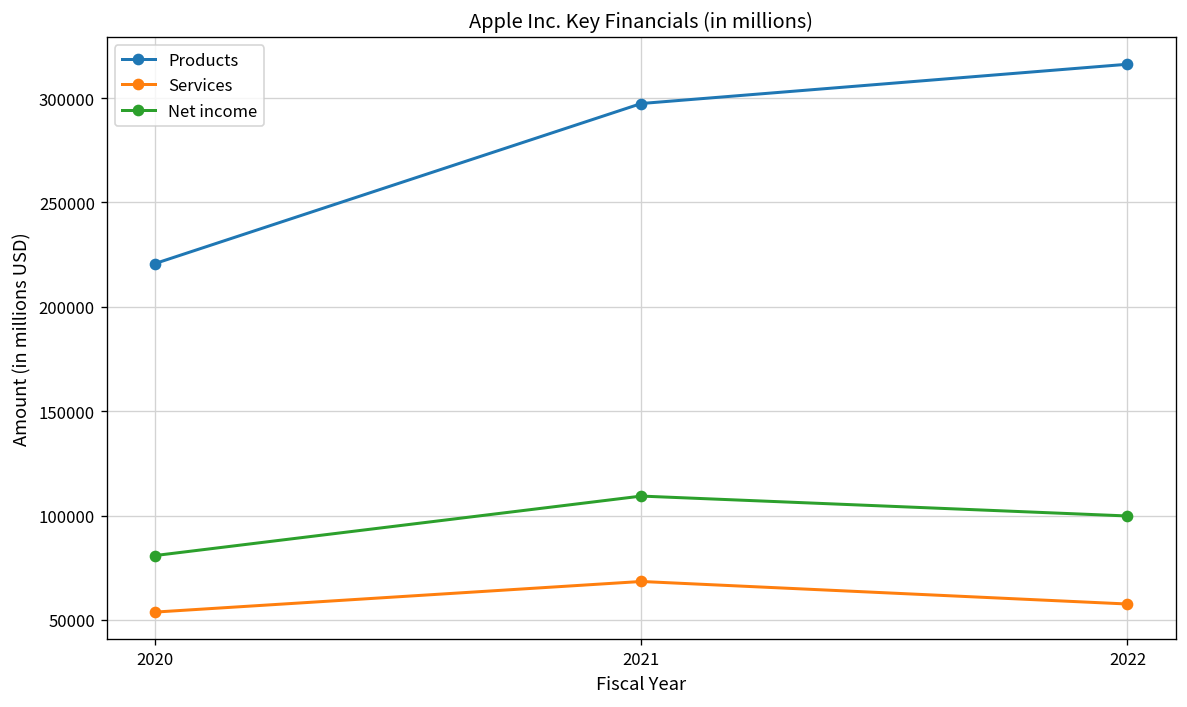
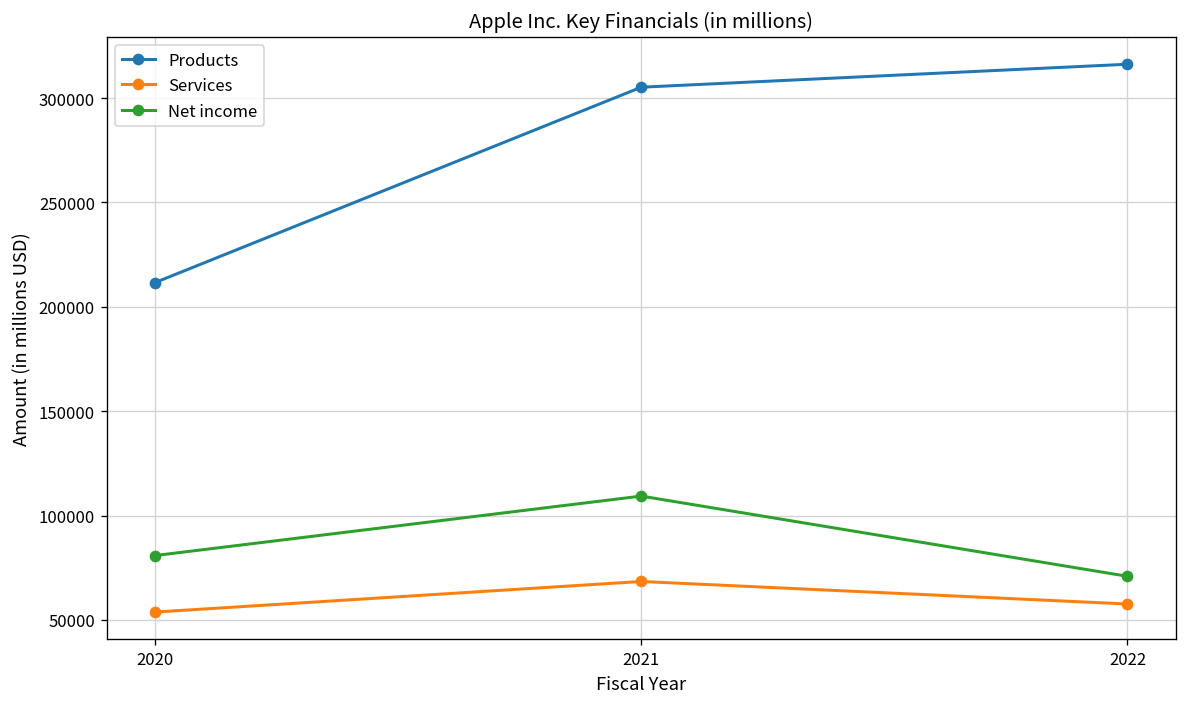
  {
    "Products": {
-     "2020": 221000,
-     "2021": 297000,
+     "2020": 212000,
+     "2021": 305000,
      "2022": 316000
    },
    "Services": {
      "2020": 54000,
      "2021": 68000,
      "2022": 58000
    },
    "Net income": {
      "2020": 81000,
      "2021": 109000,
-     "2022": 100000
+     "2022": 71000
    }
  }
